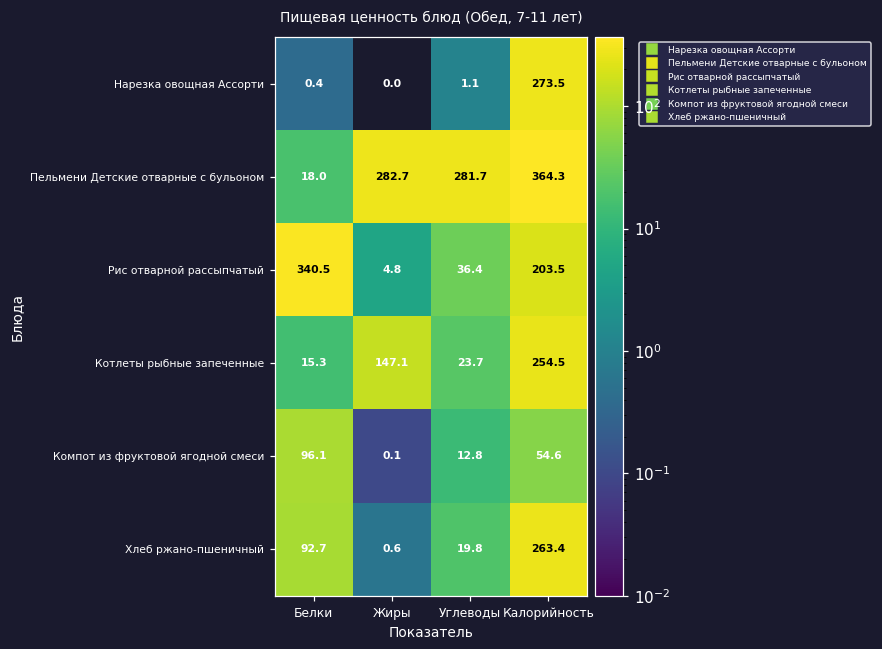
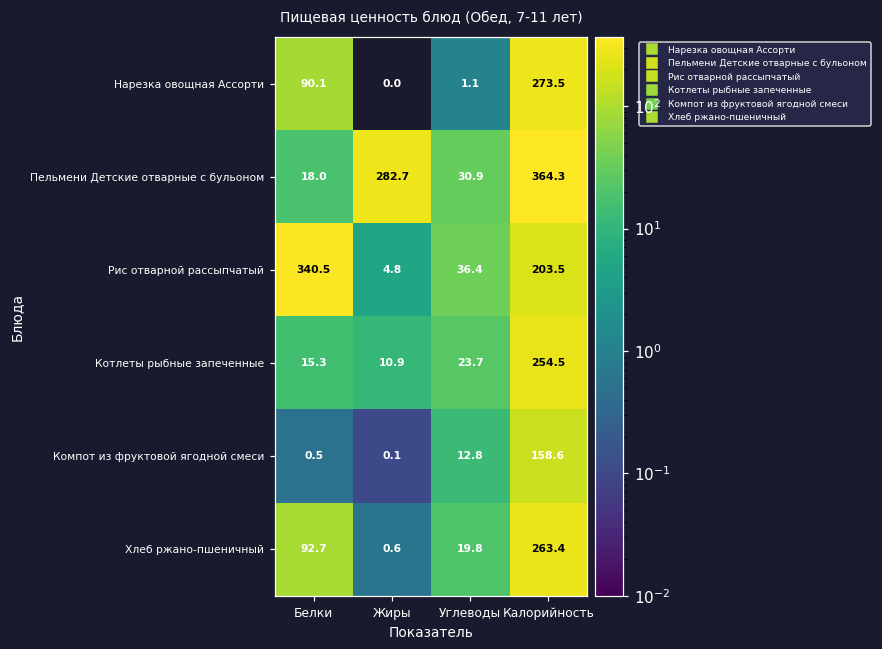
  {
    "Нарезка овощная Ассорти": {
-     "Белки": 0.4,
+     "Белки": 90.1,
      "Жиры": 0.0,
      "Углеводы": 1.1,
      "Калорийность": 273.5
    },
    "Пельмени Детские отварные с бульоном": {
      "Белки": 18.0,
      "Жиры": 282.7,
-     "Углеводы": 281.7,
+     "Углеводы": 30.9,
      "Калорийность": 364.3
    },
    "Рис отварной рассыпчатый": {
      "Белки": 340.5,
      "Жиры": 4.8,
      "Углеводы": 36.4,
      "Калорийность": 203.5
    },
    "Котлеты рыбные запеченные": {
      "Белки": 15.3,
-     "Жиры": 147.1,
+     "Жиры": 10.9,
      "Углеводы": 23.7,
      "Калорийность": 254.5
    },
    "Компот из фруктовой ягодной смеси": {
-     "Белки": 96.1,
+     "Белки": 0.5,
      "Жиры": 0.1,
      "Углеводы": 12.8,
-     "Калорийность": 54.6
+     "Калорийность": 158.6
    },
    "Хлеб ржано-пшеничный": {
      "Белки": 92.7,
      "Жиры": 0.6,
      "Углеводы": 19.8,
      "Калорийность": 263.4
    }
  }
